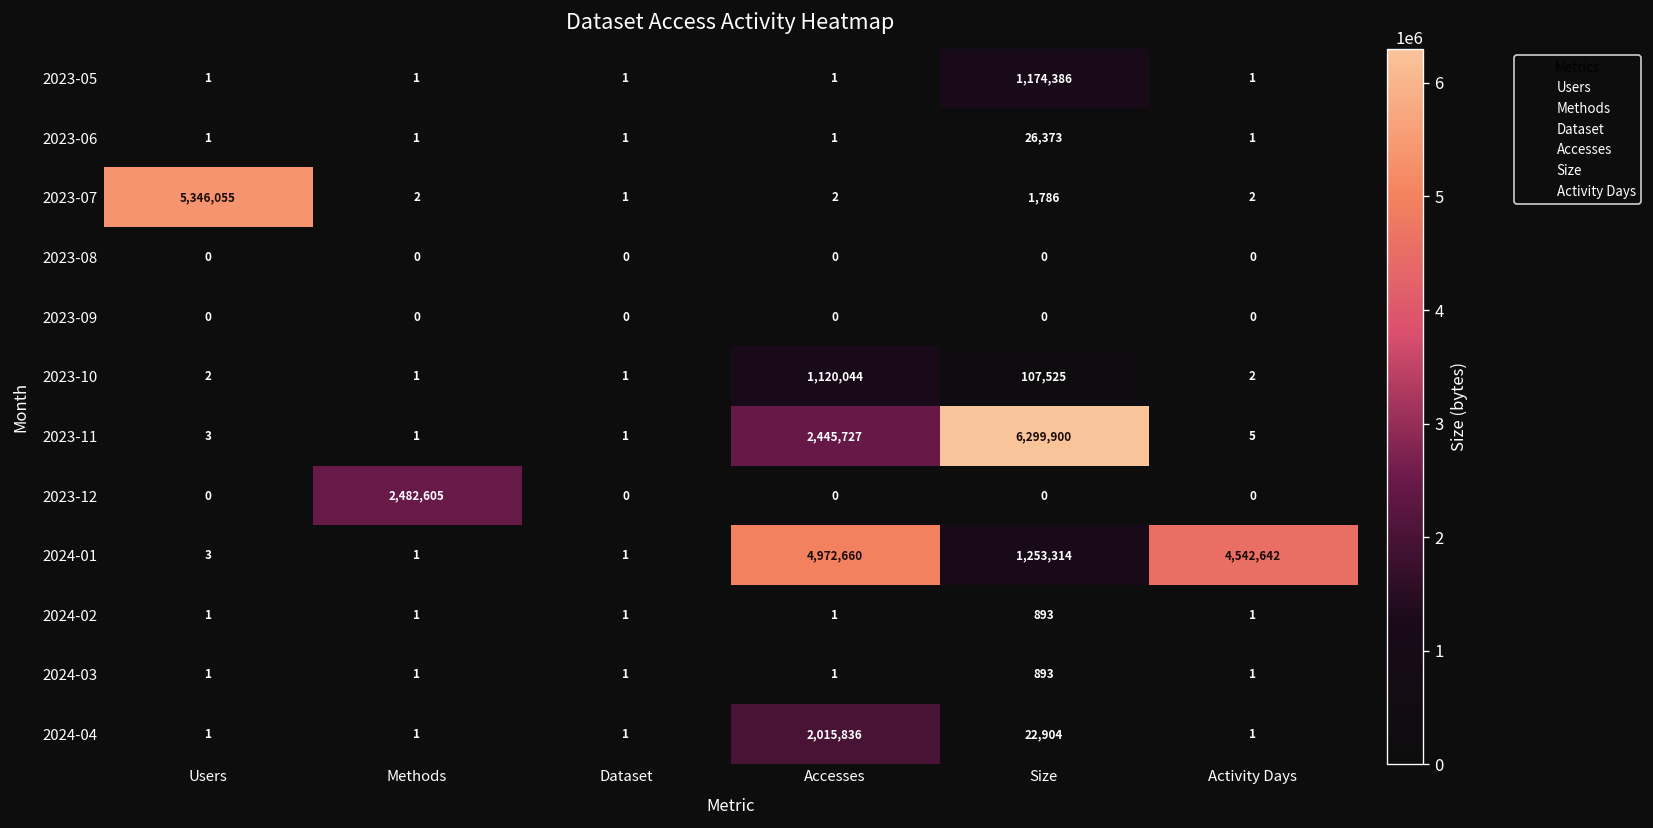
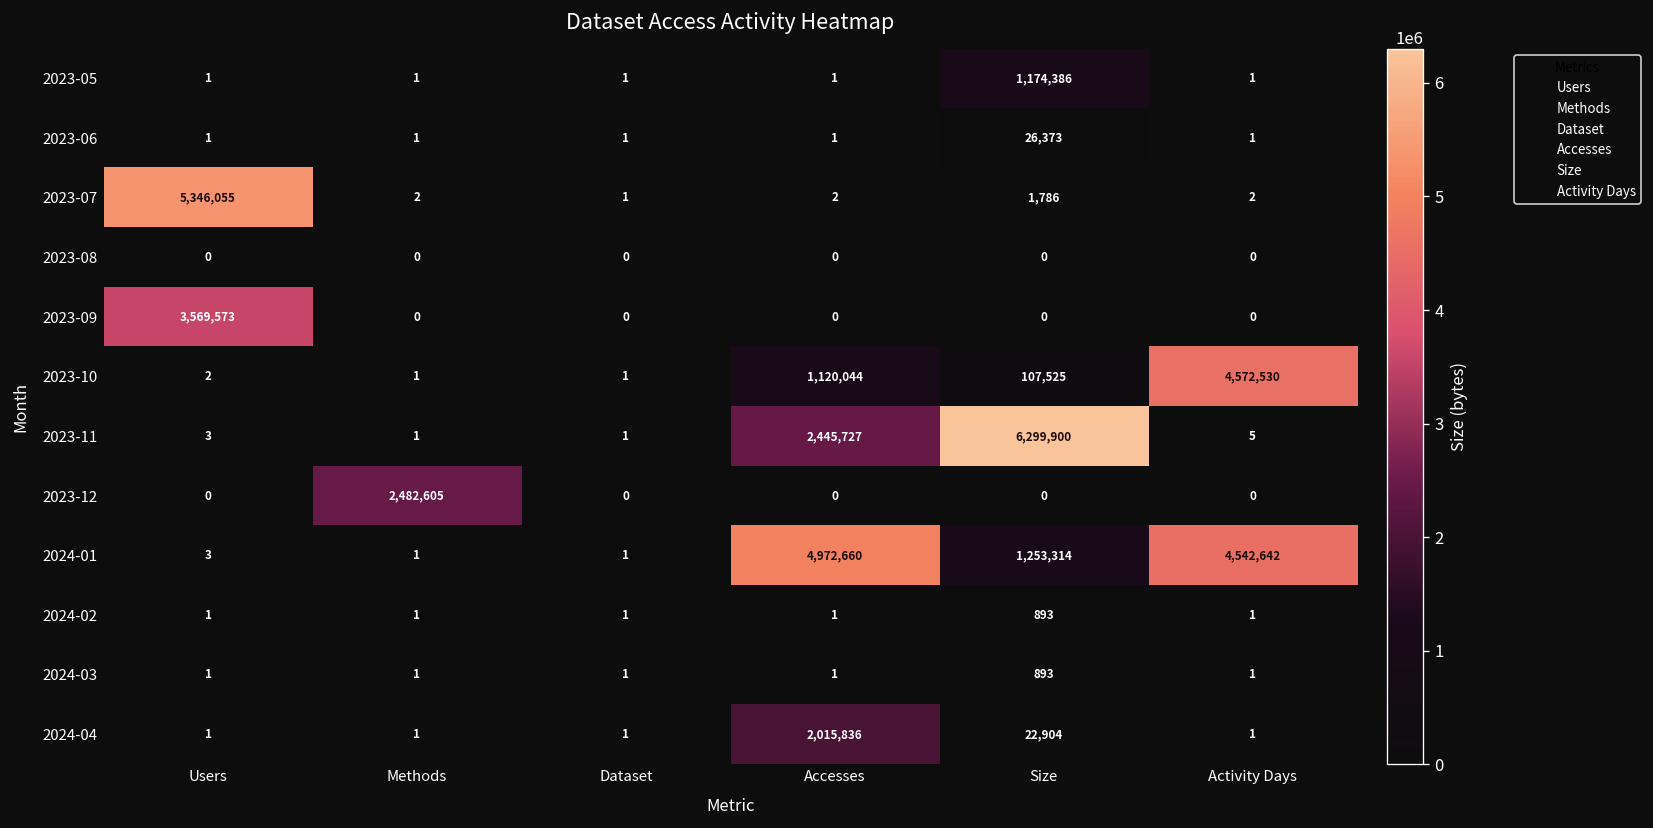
  {
    "2023-05": {
      "Users": "1",
      "Methods": "1",
      "Dataset": "1",
      "Accesses": "1",
      "Size": "1,174,386",
      "Activity Days": "1"
    },
    "2023-06": {
      "Users": "1",
      "Methods": "1",
      "Dataset": "1",
      "Accesses": "1",
      "Size": "26,373",
      "Activity Days": "1"
    },
    "2023-07": {
      "Users": "5,346,055",
      "Methods": "2",
      "Dataset": "1",
      "Accesses": "2",
      "Size": "1,786",
      "Activity Days": "2"
    },
    "2023-08": {
      "Users": "0",
      "Methods": "0",
      "Dataset": "0",
      "Accesses": "0",
      "Size": "0",
      "Activity Days": "0"
    },
    "2023-09": {
-     "Users": "0",
+     "Users": "3,569,573",
      "Methods": "0",
      "Dataset": "0",
      "Accesses": "0",
      "Size": "0",
      "Activity Days": "0"
    },
    "2023-10": {
      "Users": "2",
      "Methods": "1",
      "Dataset": "1",
      "Accesses": "1,120,044",
      "Size": "107,525",
-     "Activity Days": "2"
+     "Activity Days": "4,572,530"
    },
    "2023-11": {
      "Users": "3",
      "Methods": "1",
      "Dataset": "1",
      "Accesses": "2,445,727",
      "Size": "6,299,900",
      "Activity Days": "5"
    },
    "2023-12": {
      "Users": "0",
      "Methods": "2,482,605",
      "Dataset": "0",
      "Accesses": "0",
      "Size": "0",
      "Activity Days": "0"
    },
    "2024-01": {
      "Users": "3",
      "Methods": "1",
      "Dataset": "1",
      "Accesses": "4,972,660",
      "Size": "1,253,314",
      "Activity Days": "4,542,642"
    },
    "2024-02": {
      "Users": "1",
      "Methods": "1",
      "Dataset": "1",
      "Accesses": "1",
      "Size": "893",
      "Activity Days": "1"
    },
    "2024-03": {
      "Users": "1",
      "Methods": "1",
      "Dataset": "1",
      "Accesses": "1",
      "Size": "893",
      "Activity Days": "1"
    },
    "2024-04": {
      "Users": "1",
      "Methods": "1",
      "Dataset": "1",
      "Accesses": "2,015,836",
      "Size": "22,904",
      "Activity Days": "1"
    }
  }
